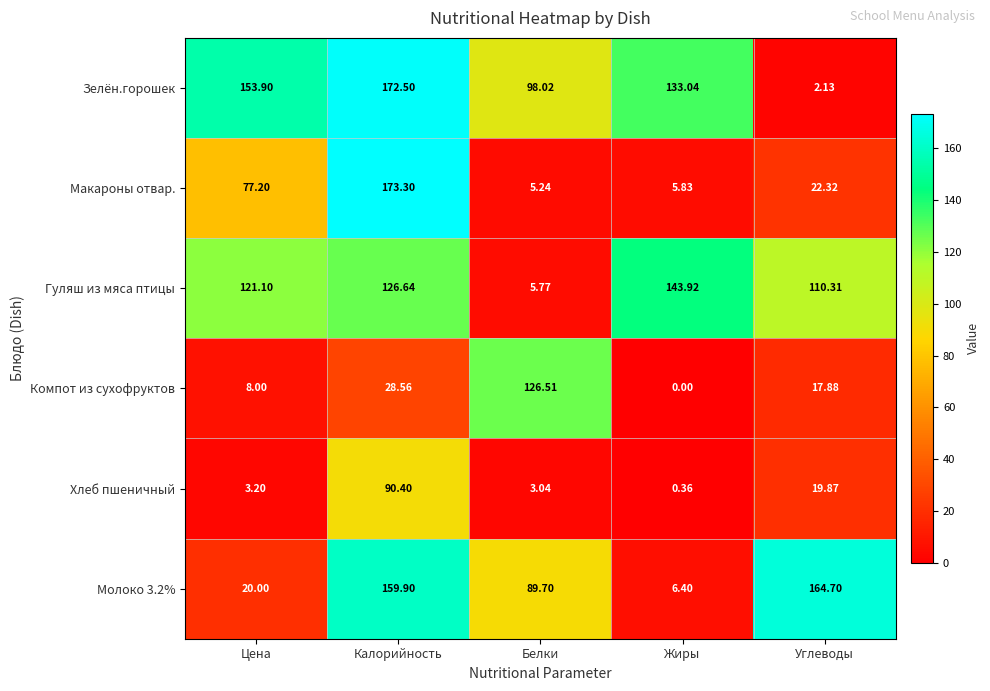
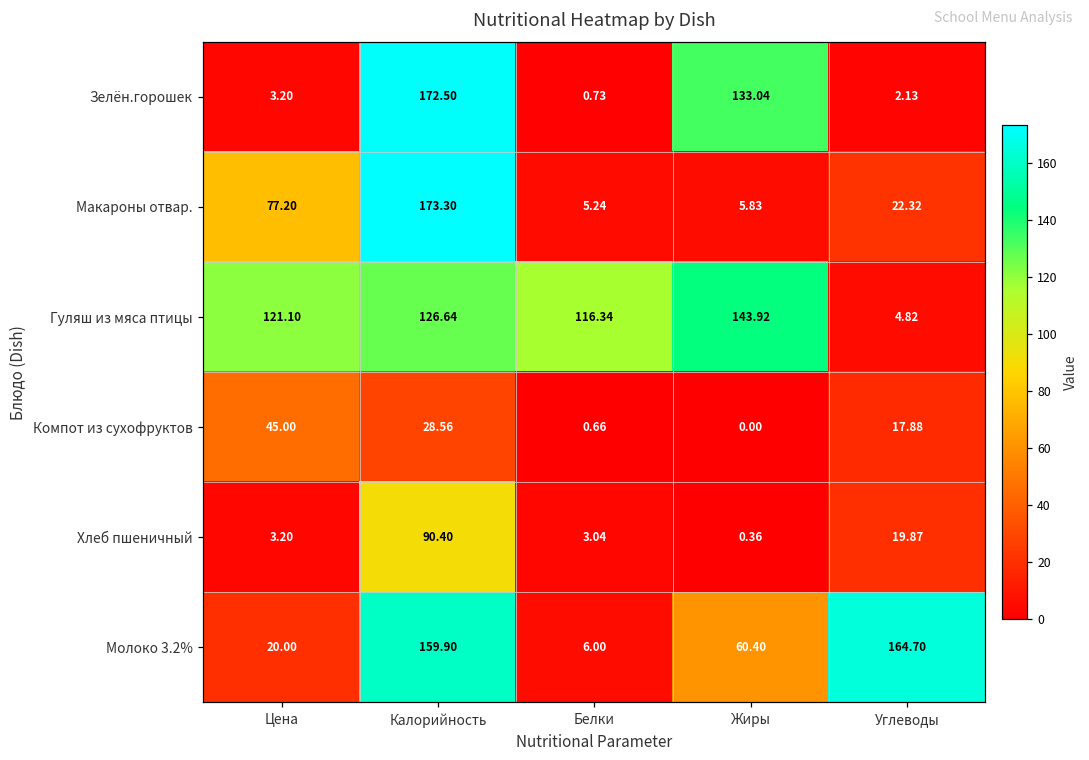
  {
    "Зелён.горошек": {
-     "Цена": 153.90,
+     "Цена": 3.20,
      "Калорийность": 172.50,
-     "Белки": 98.02,
+     "Белки": 0.73,
      "Жиры": 133.04,
      "Углеводы": 2.13
    },
    "Макароны отвар.": {
      "Цена": 77.20,
      "Калорийность": 173.30,
      "Белки": 5.24,
      "Жиры": 5.83,
      "Углеводы": 22.32
    },
    "Гуляш из мяса птицы": {
      "Цена": 121.10,
      "Калорийность": 126.64,
-     "Белки": 5.77,
+     "Белки": 116.34,
      "Жиры": 143.92,
-     "Углеводы": 110.31
+     "Углеводы": 4.82
    },
    "Компот из сухофруктов": {
-     "Цена": 8.00,
+     "Цена": 45.00,
      "Калорийность": 28.56,
-     "Белки": 126.51,
+     "Белки": 0.66,
      "Жиры": 0.00,
      "Углеводы": 17.88
    },
    "Хлеб пшеничный": {
      "Цена": 3.20,
      "Калорийность": 90.40,
      "Белки": 3.04,
      "Жиры": 0.36,
      "Углеводы": 19.87
    },
    "Молоко 3.2%": {
      "Цена": 20.00,
      "Калорийность": 159.90,
-     "Белки": 89.70,
-     "Жиры": 6.40,
+     "Белки": 6.00,
+     "Жиры": 60.40,
      "Углеводы": 164.70
    }
  }
